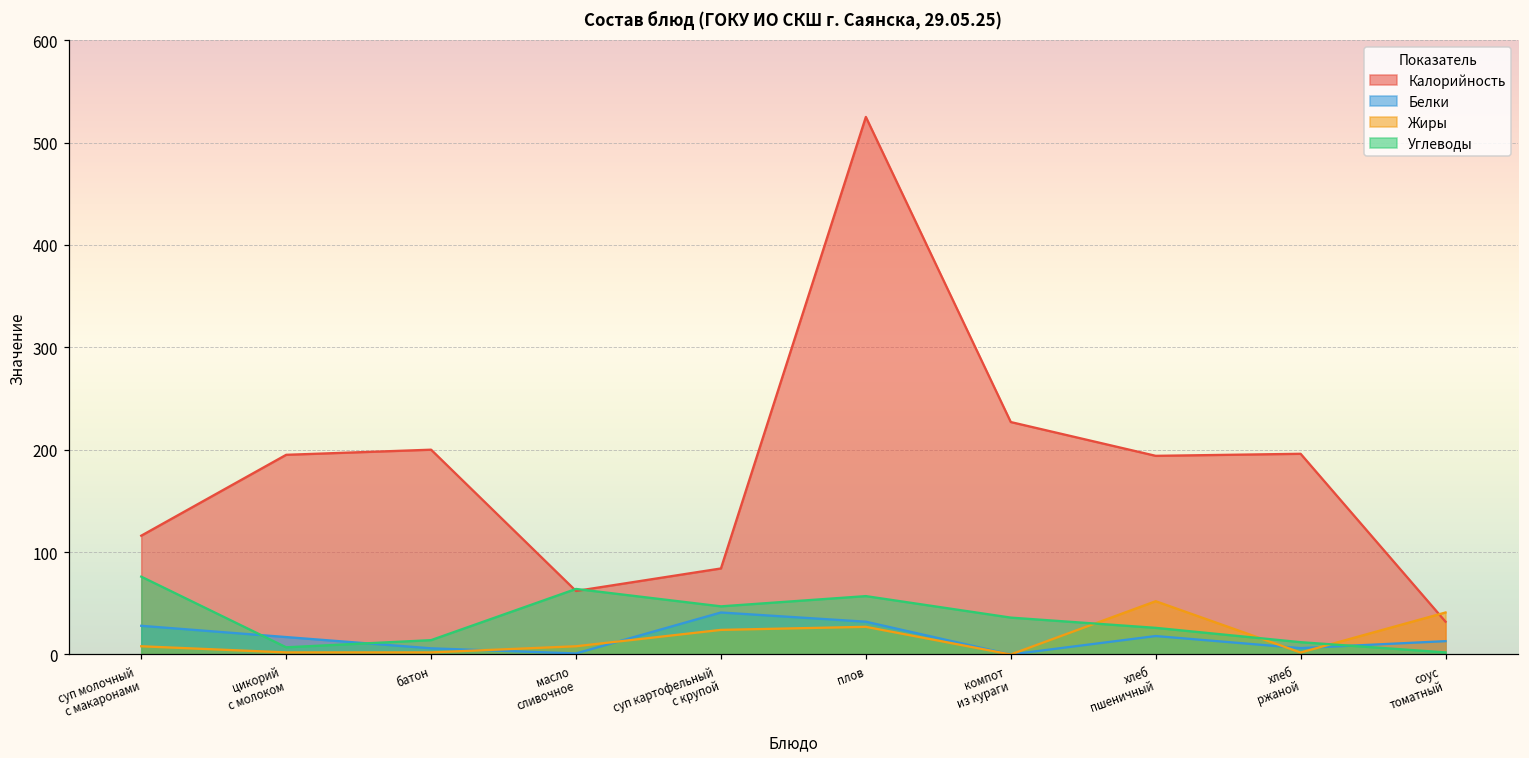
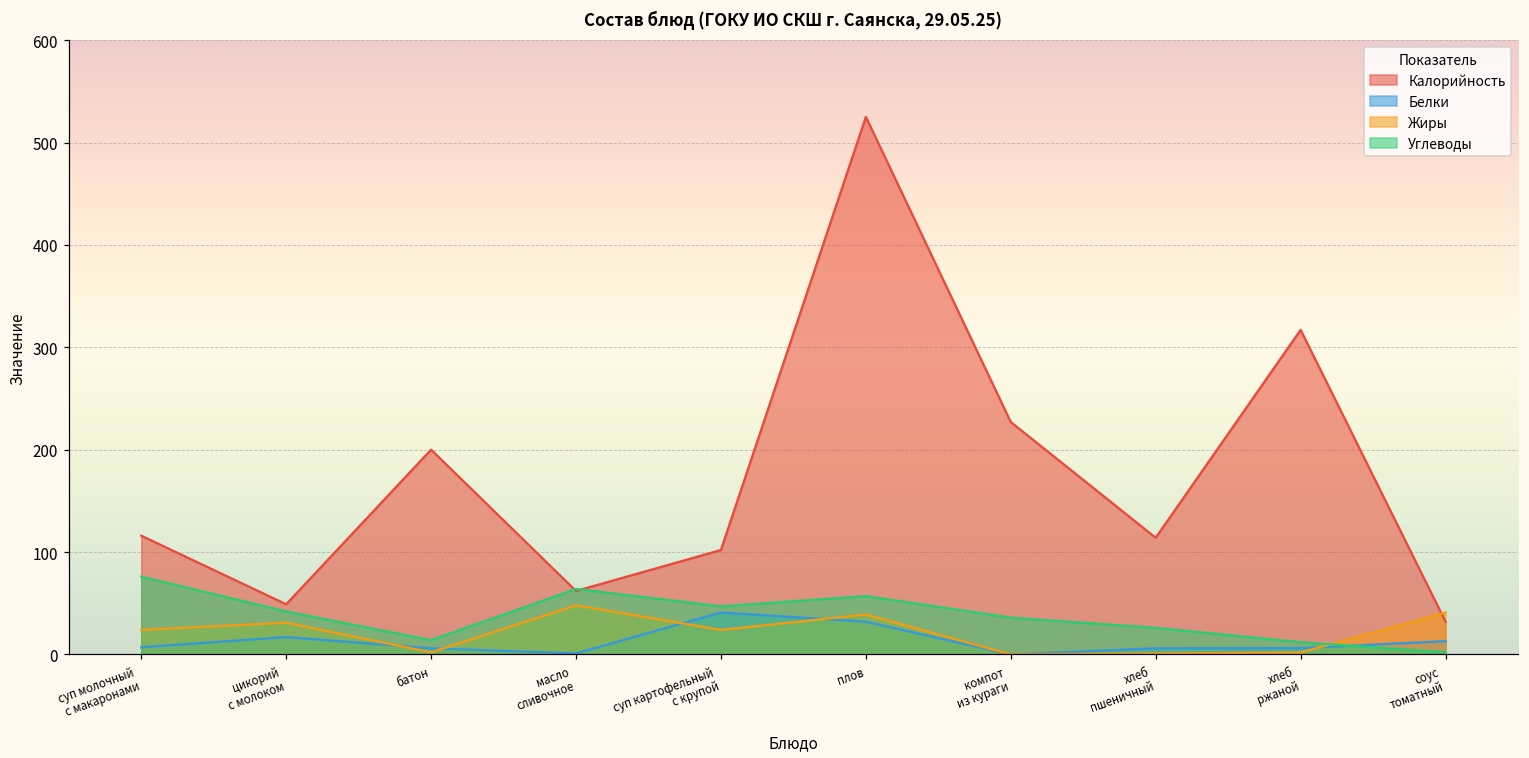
  {
    "Калорийность": {
      "суп молочный с макаронами": 120,
-     "цикорий с молоком": 200,
+     "цикорий с молоком": 50,
      "батон": 200,
-     "суп картофельный с крупой": 80,
+     "суп картофельный с крупой": 100,
      "плов": 530,
      "компот из кураги": 230,
-     "хлеб пшеничный": 190,
-     "хлеб ржаной": 200,
+     "хлеб пшеничный": 110,
+     "хлеб ржаной": 320,
      "соус томатный": 30
    },
    "Белки": {
-     "суп молочный с макаронами": 30,
+     "суп молочный с макаронами": 10,
      "цикорий с молоком": 20,
      "батон": 10,
      "масло сливочное": 0,
      "суп картофельный с крупой": 40,
      "плов": 30,
-     "хлеб пшеничный": 20,
+     "хлеб пшеничный": 10,
      "хлеб ржаной": 10,
      "соус томатный": 10
    },
    "Жиры": {
-     "суп молочный с макаронами": 10,
-     "цикорий с молоком": 0,
+     "суп молочный с макаронами": 20,
+     "цикорий с молоком": 30,
      "батон": 0,
-     "масло сливочное": 10,
+     "масло сливочное": 50,
      "суп картофельный с крупой": 20,
-     "плов": 30,
-     "хлеб пшеничный": 50,
+     "плов": 40,
+     "хлеб пшеничный": 0,
      "хлеб ржаной": 0,
      "соус томатный": 40
    },
    "Углеводы": {
      "суп молочный с макаронами": 80,
-     "цикорий с молоком": 10,
+     "цикорий с молоком": 40,
      "батон": 10,
      "суп картофельный с крупой": 50,
      "плов": 60,
      "компот из кураги": 40,
      "хлеб пшеничный": 30,
      "хлеб ржаной": 10,
      "соус томатный": 0
    }
  }
